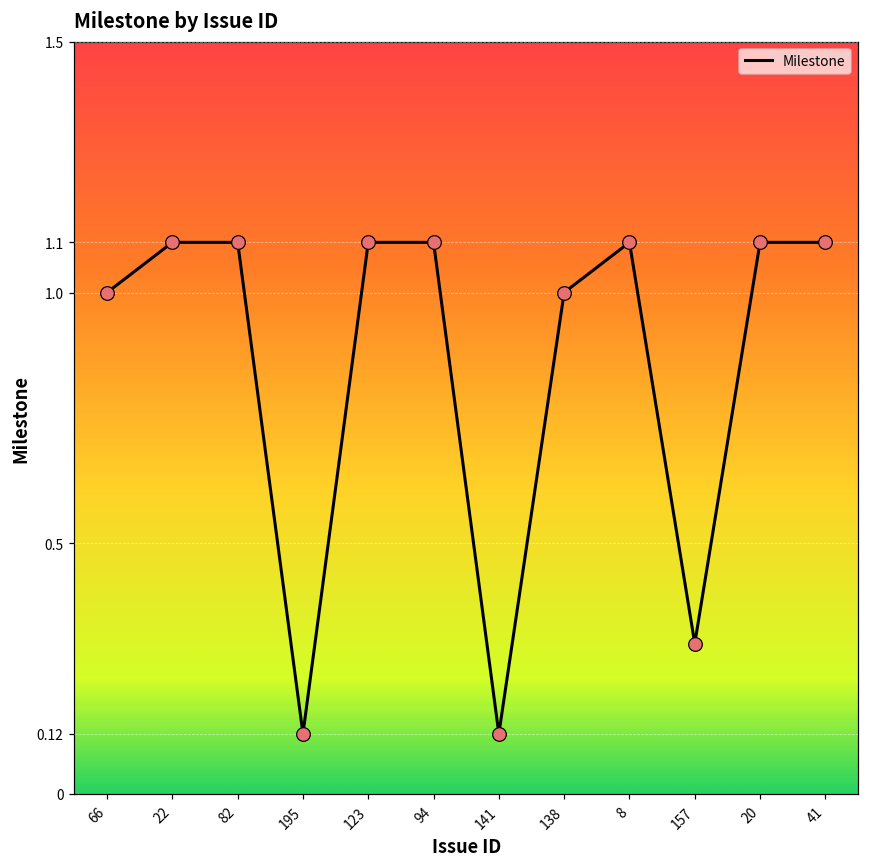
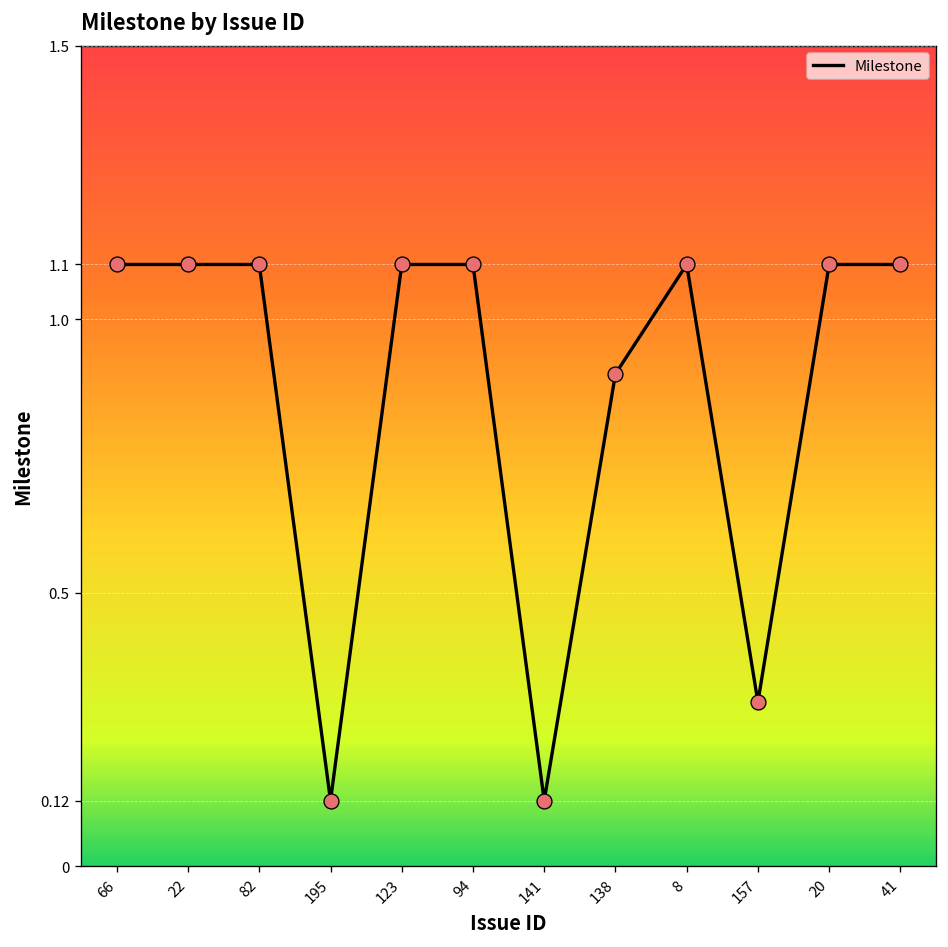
  {
-   "66": 1.0,
+   "66": 1.1,
    "22": 1.1,
    "82": 1.1,
    "195": 0.12,
    "123": 1.1,
    "94": 1.1,
    "141": 0.12,
-   "138": 1.0,
+   "138": 0.9,
    "8": 1.1,
    "157": 0.3,
    "20": 1.1,
    "41": 1.1
  }
